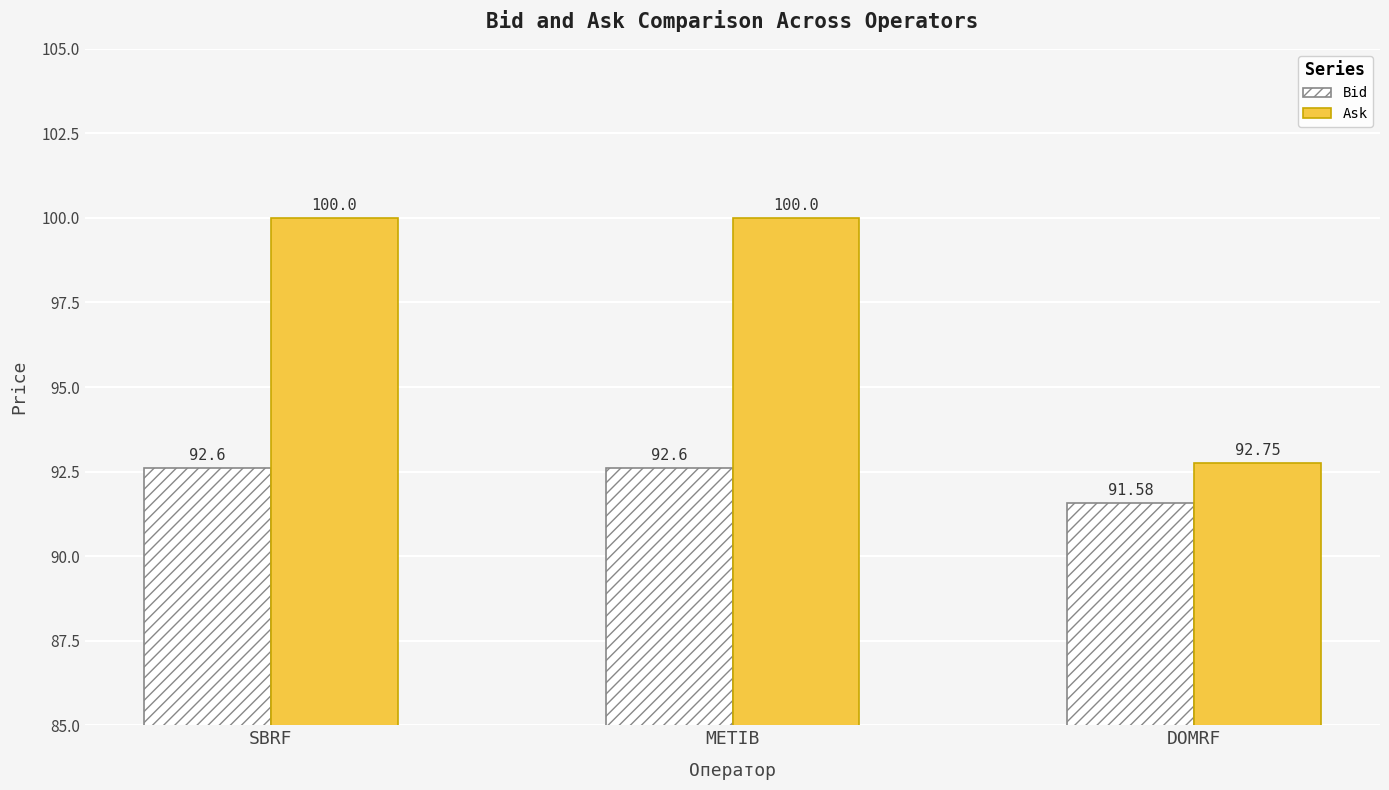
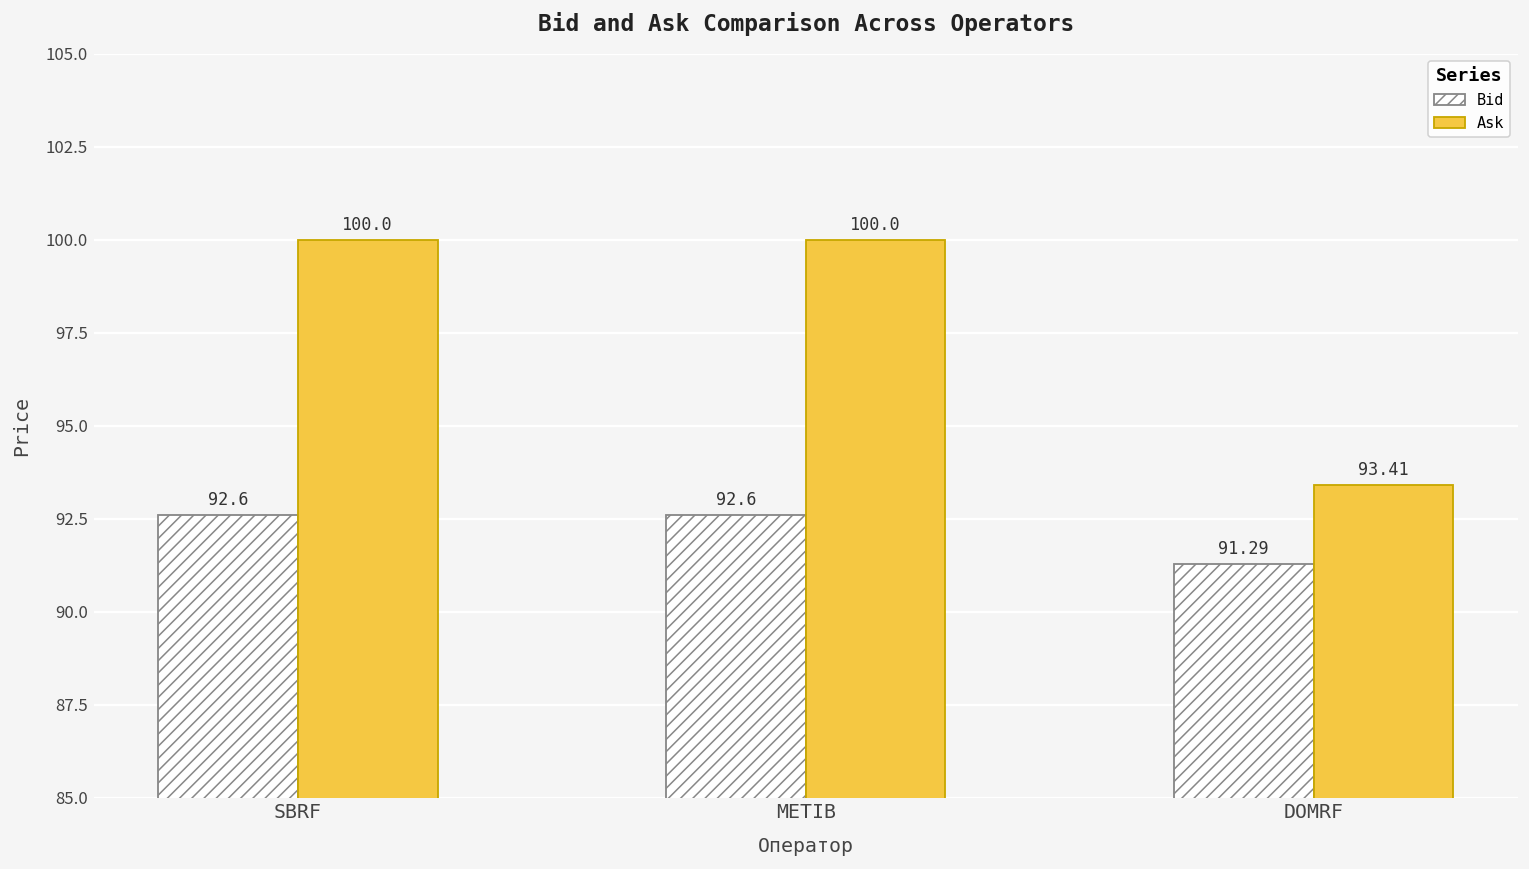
  {
    "Bid": {
      "SBRF": 92.6,
      "METIB": 92.6,
-     "DOMRF": 91.58
+     "DOMRF": 91.29
    },
    "Ask": {
      "SBRF": 100.0,
      "METIB": 100.0,
-     "DOMRF": 92.75
+     "DOMRF": 93.41
    }
  }
